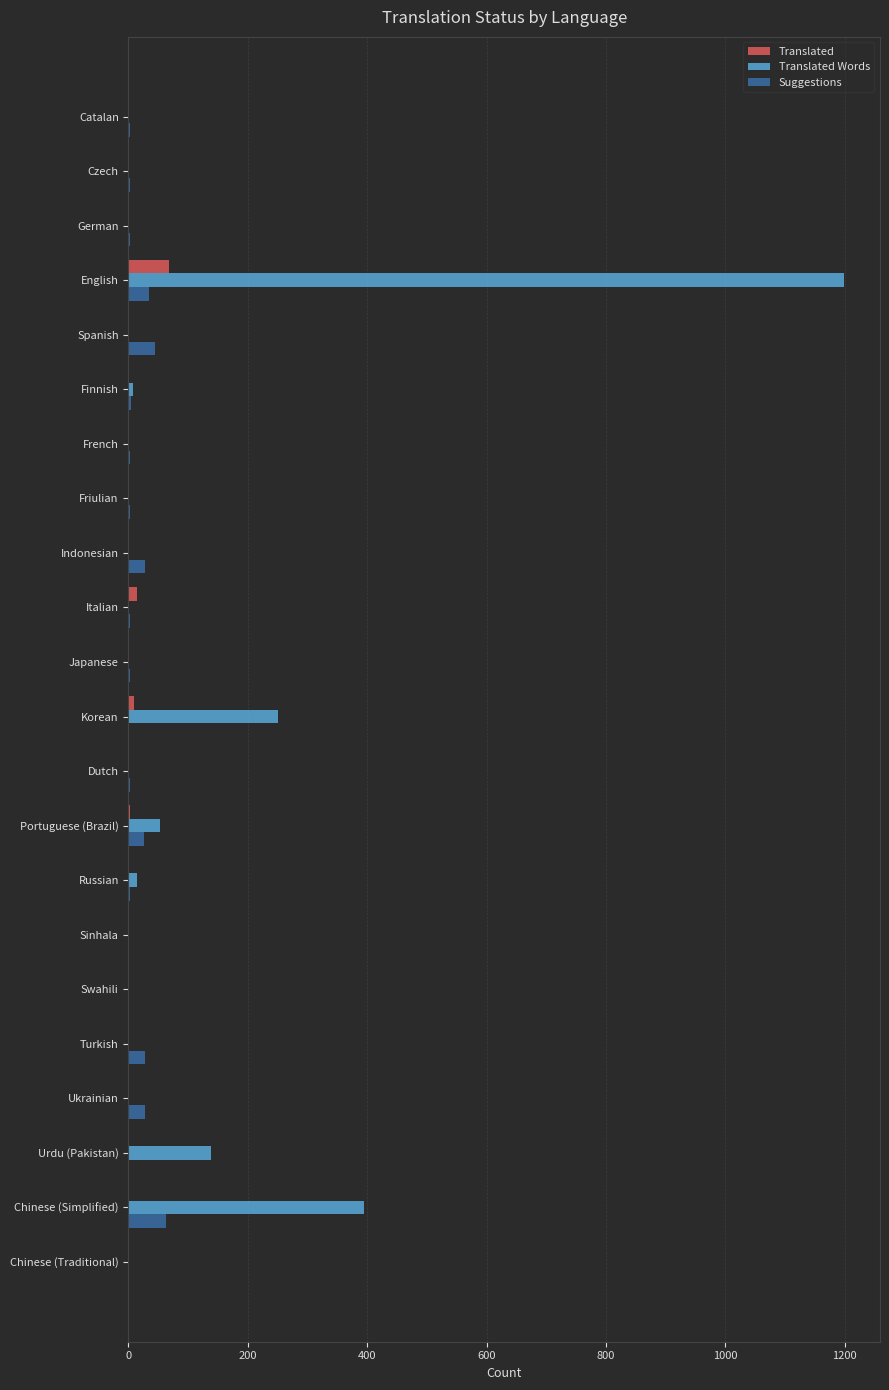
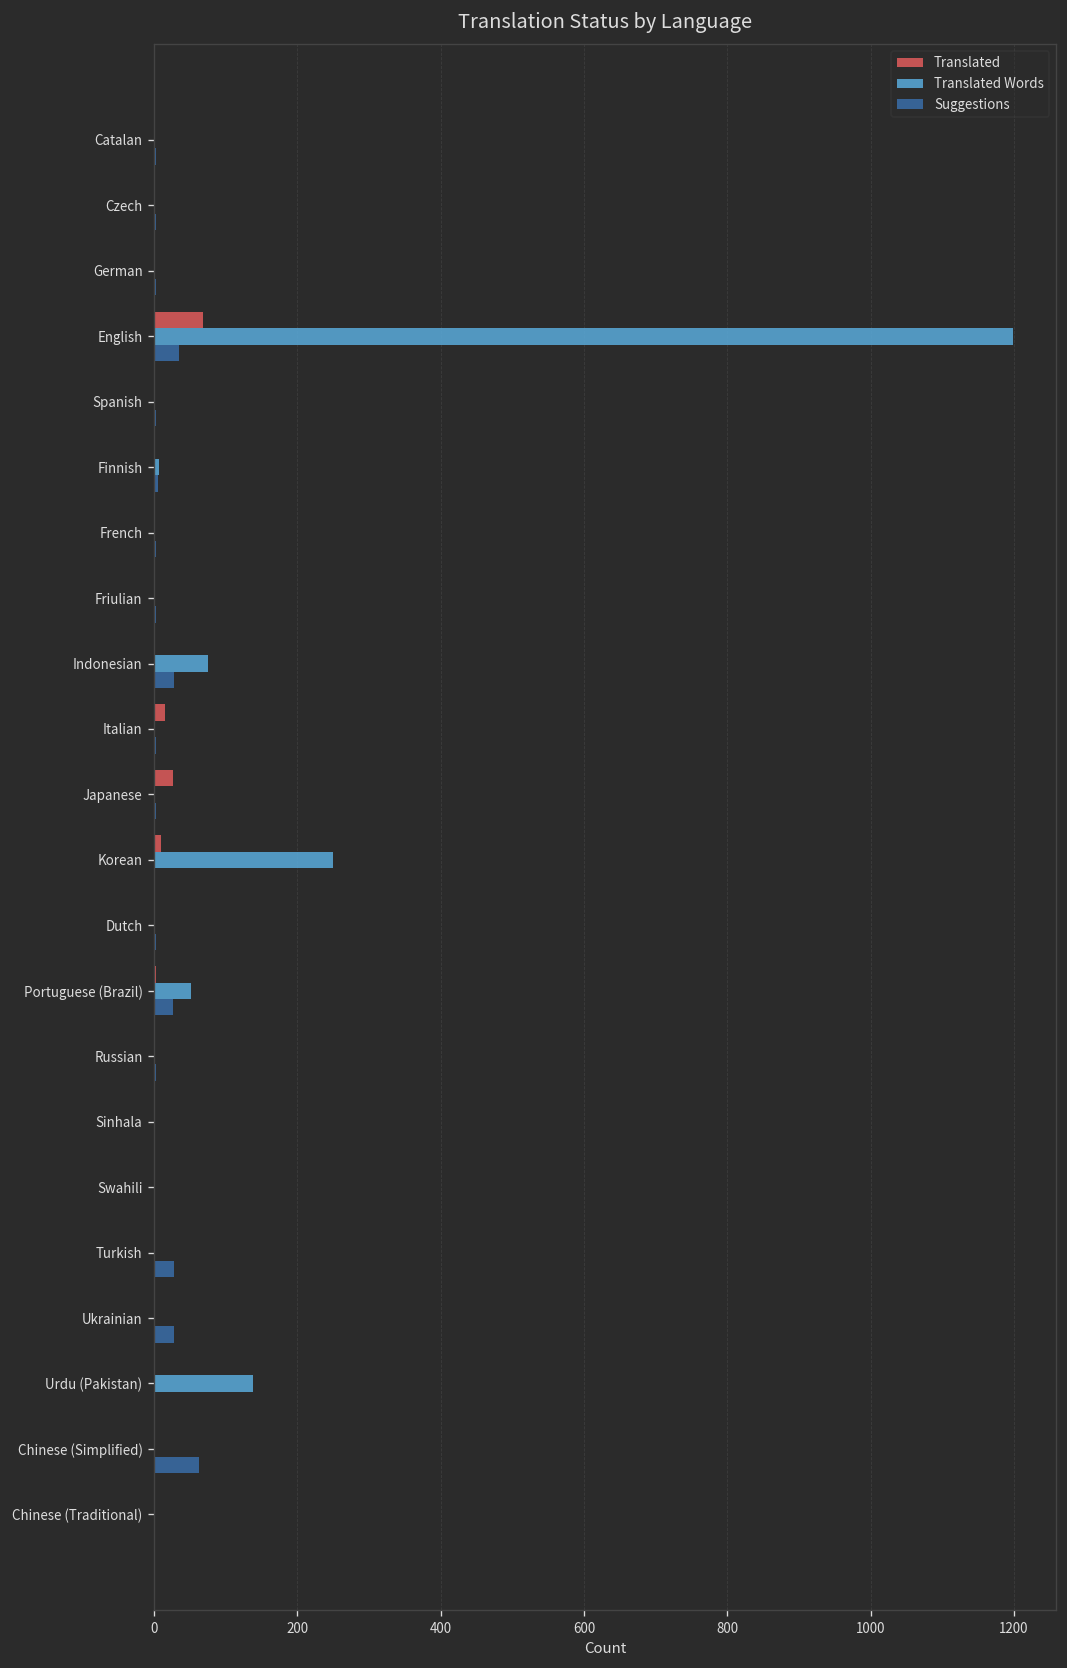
  {
    "Translated": {
      "Catalan": 0,
      "Czech": 0,
      "German": 0,
      "English": 70,
      "Spanish": 0,
      "French": 0,
      "Friulian": 0,
      "Indonesian": 0,
      "Italian": 20,
-     "Japanese": 0,
+     "Japanese": 30,
      "Korean": 10,
      "Dutch": 0,
      "Russian": 0,
      "Sinhala": 0,
      "Swahili": 0,
      "Turkish": 0,
      "Ukrainian": 0,
      "Urdu (Pakistan)": 0,
      "Chinese (Simplified)": 0,
      "Chinese (Traditional)": 0
    },
    "Translated Words": {
      "Catalan": 0,
      "Czech": 0,
      "German": 0,
      "English": 1200,
      "Spanish": 0,
      "Finnish": 10,
      "French": 0,
      "Friulian": 0,
-     "Indonesian": 0,
+     "Indonesian": 80,
      "Italian": 0,
      "Japanese": 0,
      "Korean": 250,
      "Dutch": 0,
      "Portuguese (Brazil)": 50,
-     "Russian": 10,
+     "Russian": 0,
      "Sinhala": 0,
      "Swahili": 0,
      "Turkish": 0,
      "Ukrainian": 0,
      "Urdu (Pakistan)": 140,
-     "Chinese (Simplified)": 390,
+     "Chinese (Simplified)": 0,
      "Chinese (Traditional)": 0
    },
    "Suggestions": {
      "English": 40,
-     "Spanish": 40,
+     "Spanish": 0,
      "Finnish": 10,
      "Indonesian": 30,
      "Korean": 0,
      "Portuguese (Brazil)": 30,
      "Sinhala": 0,
      "Swahili": 0,
      "Turkish": 30,
      "Ukrainian": 30,
      "Urdu (Pakistan)": 0,
      "Chinese (Simplified)": 60,
      "Chinese (Traditional)": 0
    }
  }
